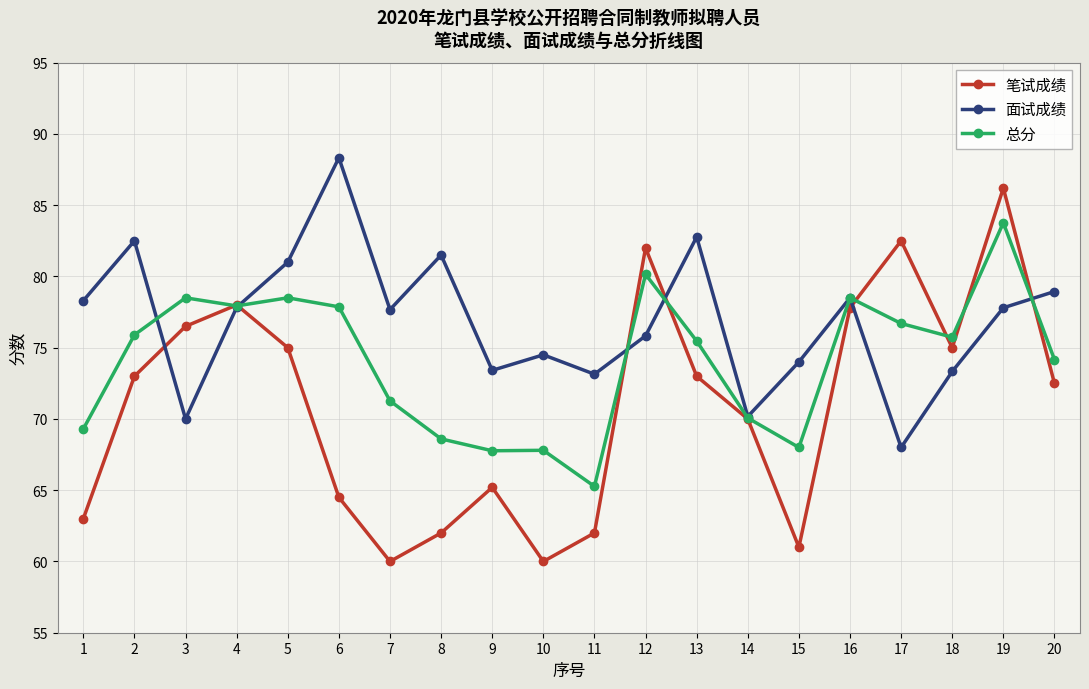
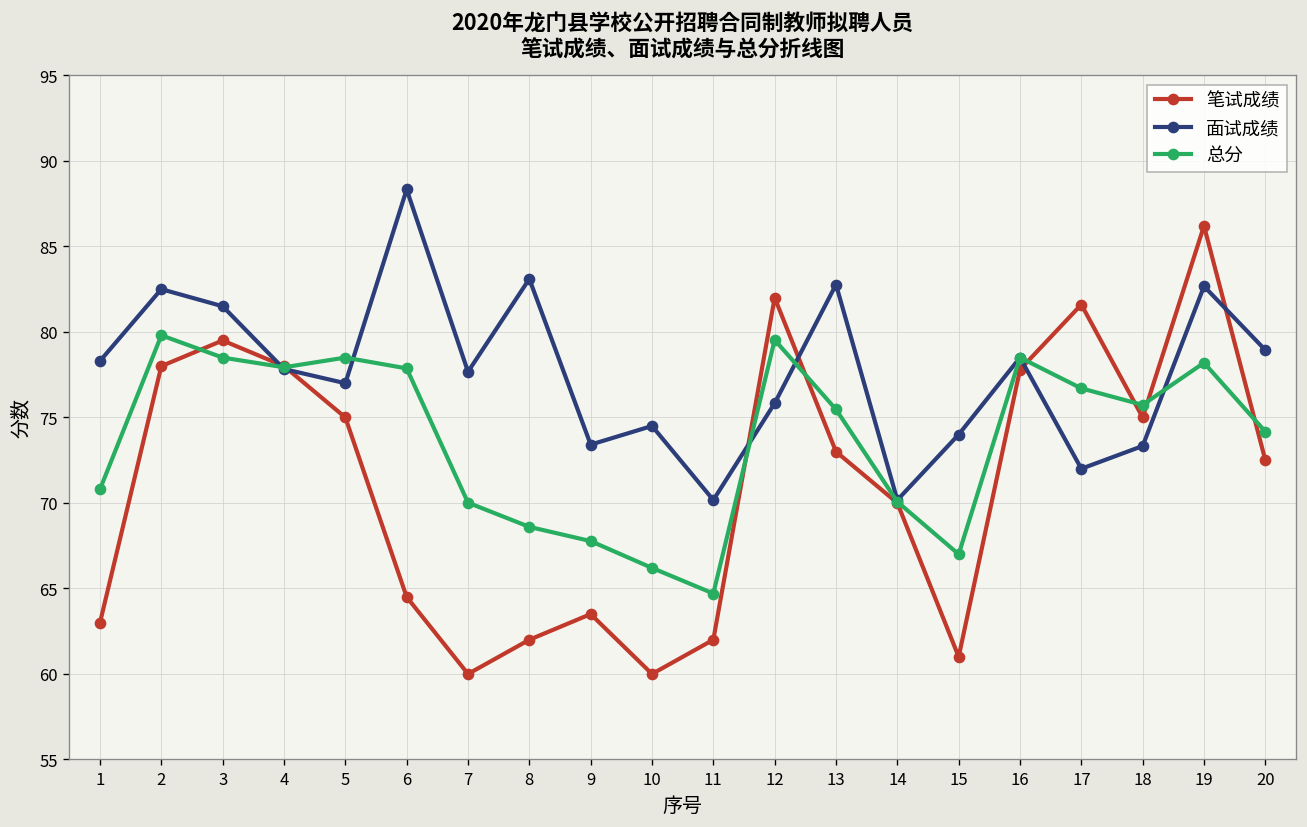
  {
    "笔试成绩": {
      "1": 63.0,
-     "2": 73,
-     "3": 76.5,
+     "2": 78,
+     "3": 79.5,
      "5": 75.0,
      "6": 64.5,
      "7": 60.0,
      "8": 62.0,
-     "9": 65.2,
+     "9": 63.5,
      "10": 60.0,
      "11": 62.0,
      "12": 82.0,
      "13": 73.0,
      "15": 61.0,
      "16": 77.8,
-     "17": 82.5,
+     "17": 81.6,
      "18": 75.0,
      "19": 86.2,
      "20": 72.5
    },
    "面试成绩": {
      "1": 78.3,
      "2": 82.5,
-     "3": 70.0,
-     "5": 81,
+     "3": 81.5,
+     "5": 77,
      "6": 88.3,
      "7": 77.7,
-     "8": 81.5,
+     "8": 83.1,
      "9": 73.4,
      "10": 74.5,
-     "11": 73.1,
+     "11": 70.2,
      "12": 75.8,
      "13": 82.8,
      "15": 74.0,
-     "17": 68,
+     "17": 72,
      "18": 73.3,
-     "19": 77.8,
+     "19": 82.7,
      "20": 78.9
    },
    "总分": {
-     "1": 69.3,
-     "2": 75.9,
+     "1": 70.8,
+     "2": 79.8,
      "3": 78.5,
      "5": 78.5,
      "6": 77.9,
-     "7": 71.3,
+     "7": 70.0,
      "8": 68.6,
      "9": 67.8,
-     "10": 67.8,
-     "11": 65.3,
-     "12": 80.1,
+     "10": 66.2,
+     "11": 64.7,
+     "12": 79.5,
      "13": 75.5,
-     "15": 68,
+     "15": 67,
      "17": 76.7,
      "18": 75.7,
-     "19": 83.8,
+     "19": 78.2,
      "20": 74.2
    }
  }
